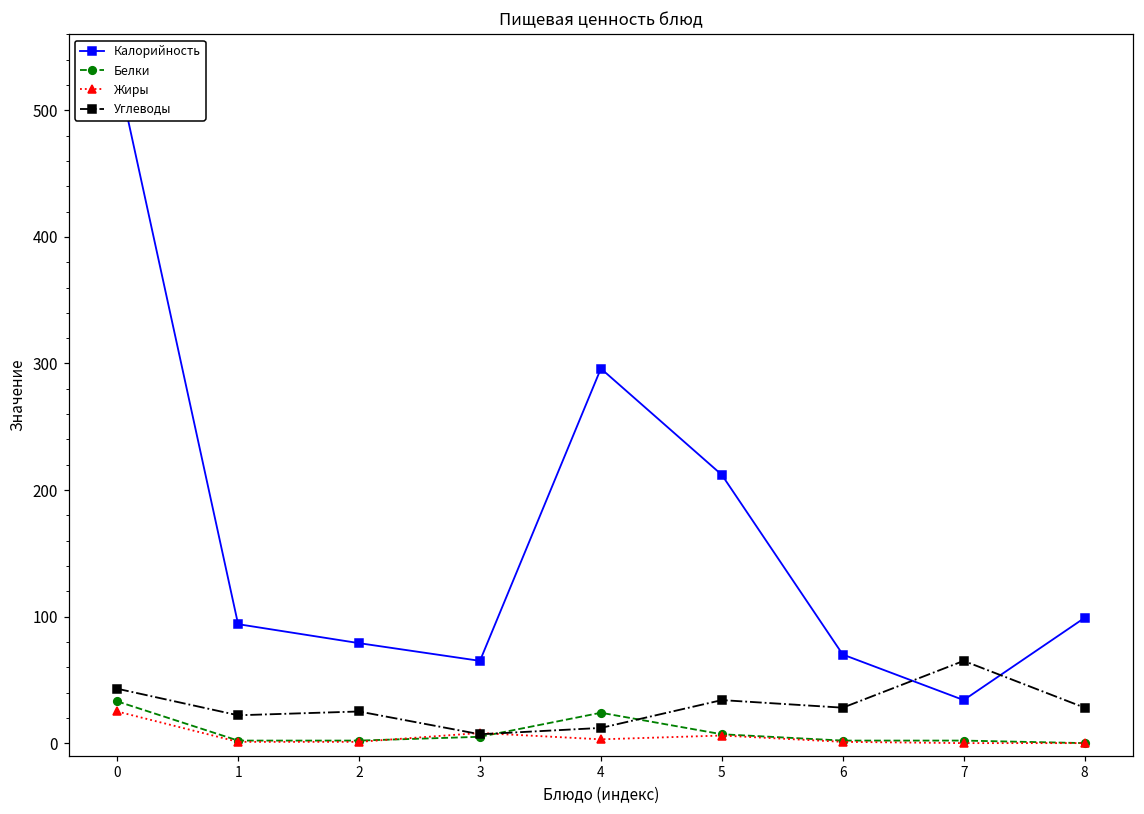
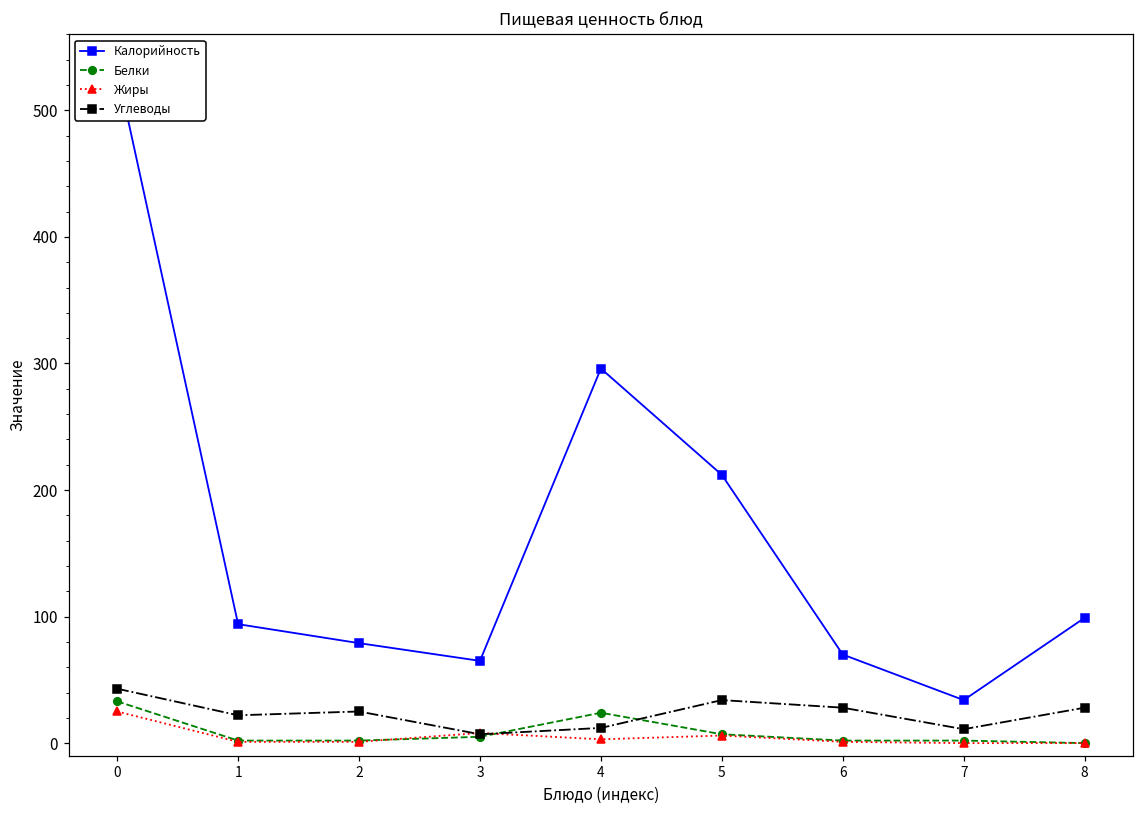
  {
    "Калорийность": {
      "1": 94,
      "2": 79,
      "3": 65,
      "4": 296,
      "5": 212,
      "6": 70,
      "7": 34,
      "8": 99
    },
    "Белки": {
      "0": 33,
      "4": 24
    },
    "Жиры": {
      "0": 25,
      "4": 3
    },
    "Углеводы": {
      "0": 43,
      "1": 22,
      "2": 25,
      "4": 12,
      "5": 34,
      "6": 28,
-     "7": 65,
+     "7": 11,
      "8": 28
    }
  }
